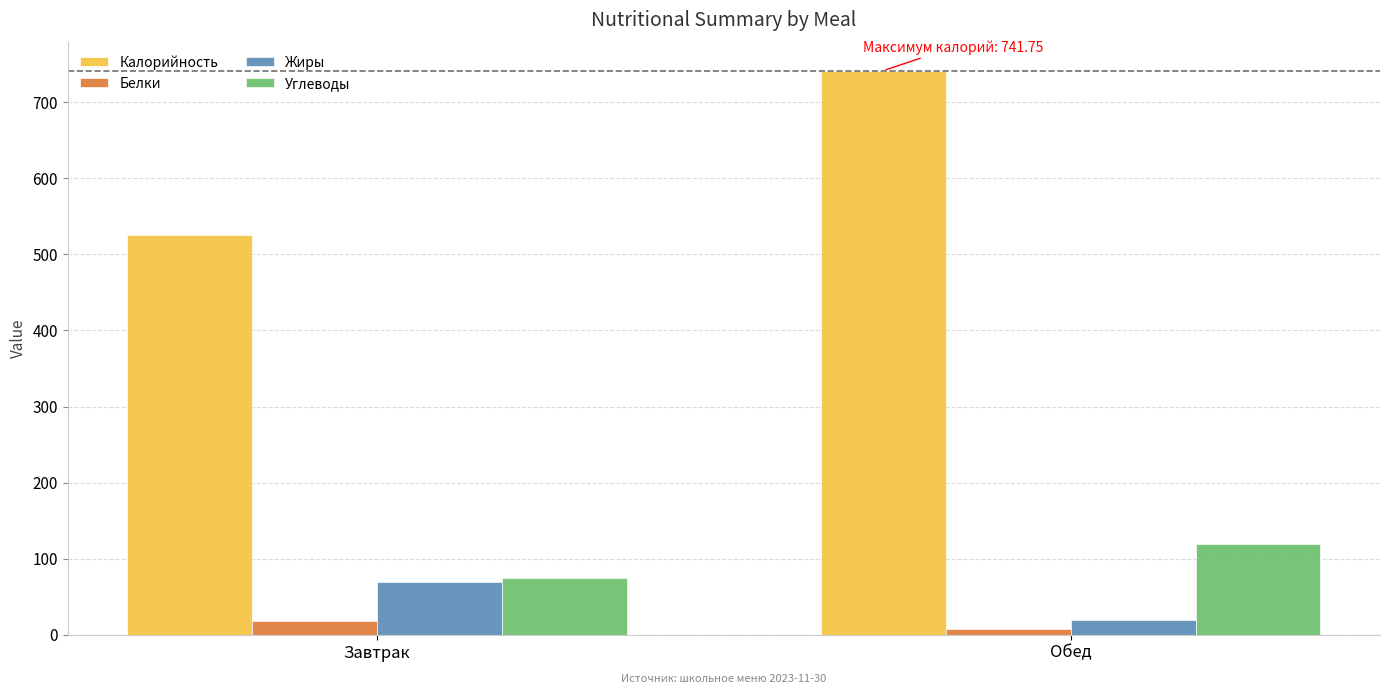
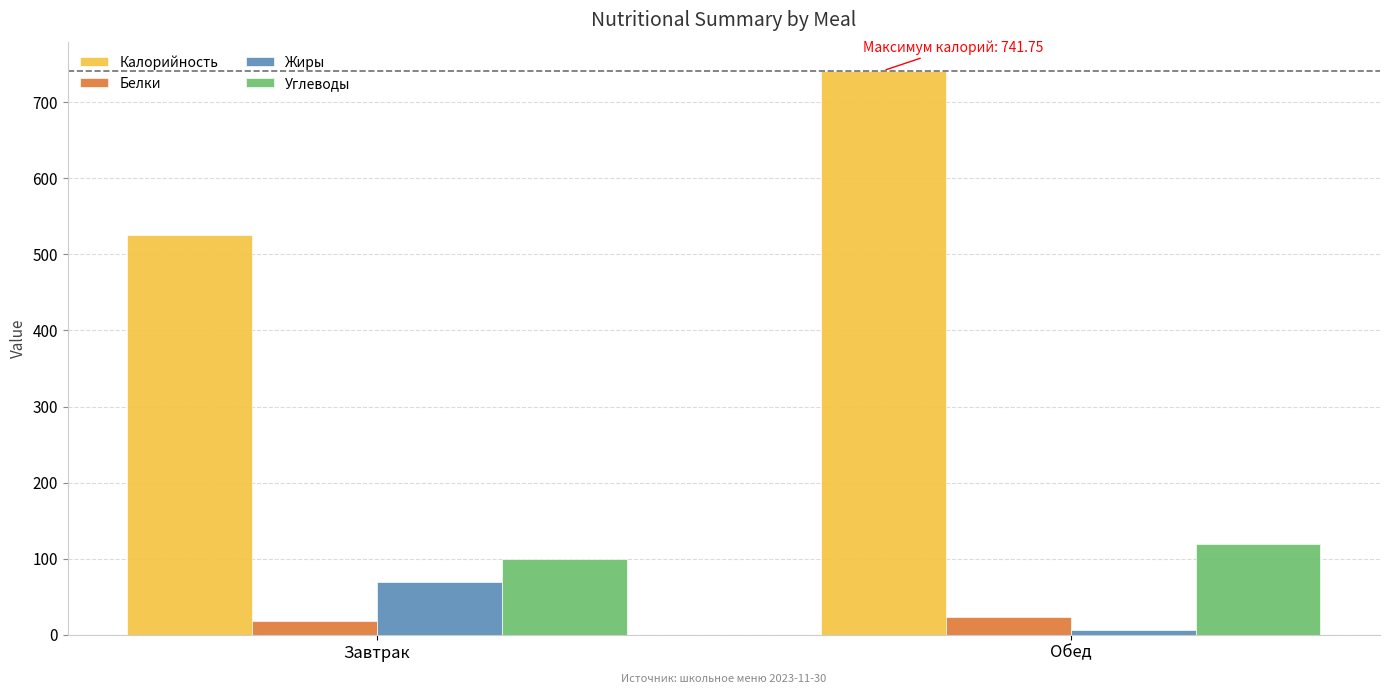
  {
    "Калорийность": {
      "Обед": 741.75
    },
    "Белки": {
      "Завтрак": 20,
-     "Обед": 10
+     "Обед": 20
    },
    "Жиры": {
      "Завтрак": 70,
-     "Обед": 20
+     "Обед": 10
    },
    "Углеводы": {
-     "Завтрак": 70,
+     "Завтрак": 100,
      "Обед": 120
    }
  }
